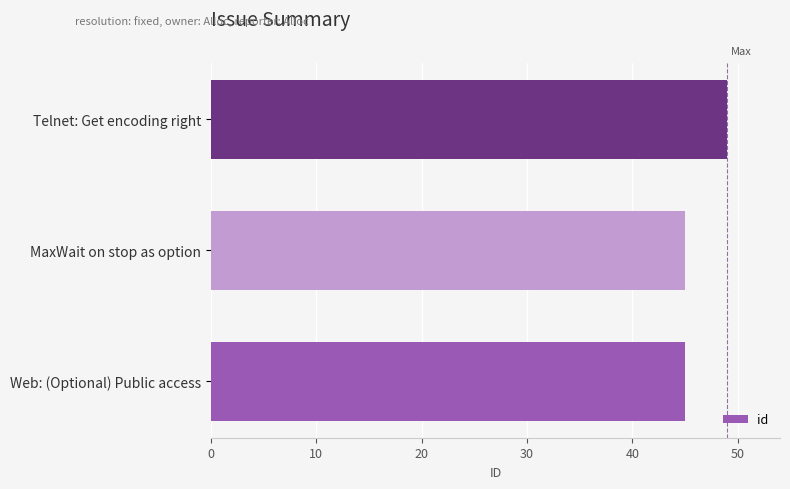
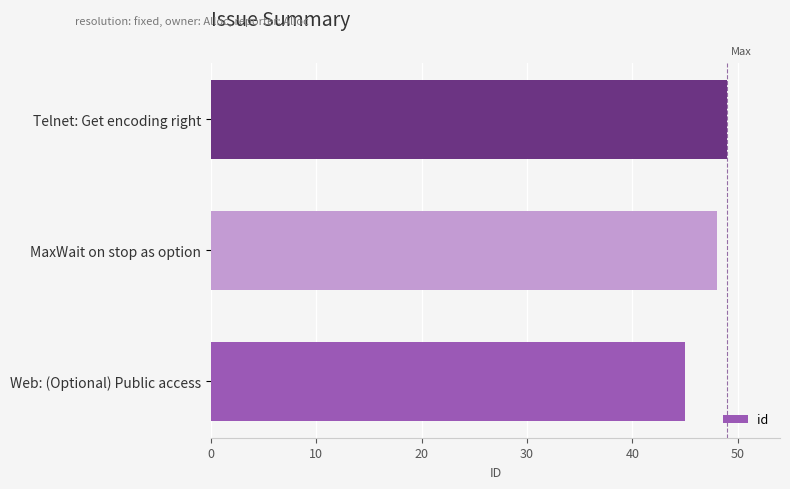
  {
    "Telnet: Get encoding right": 49,
-   "MaxWait on stop as option": 45,
+   "MaxWait on stop as option": 48,
    "Web: (Optional) Public access": 45
  }
